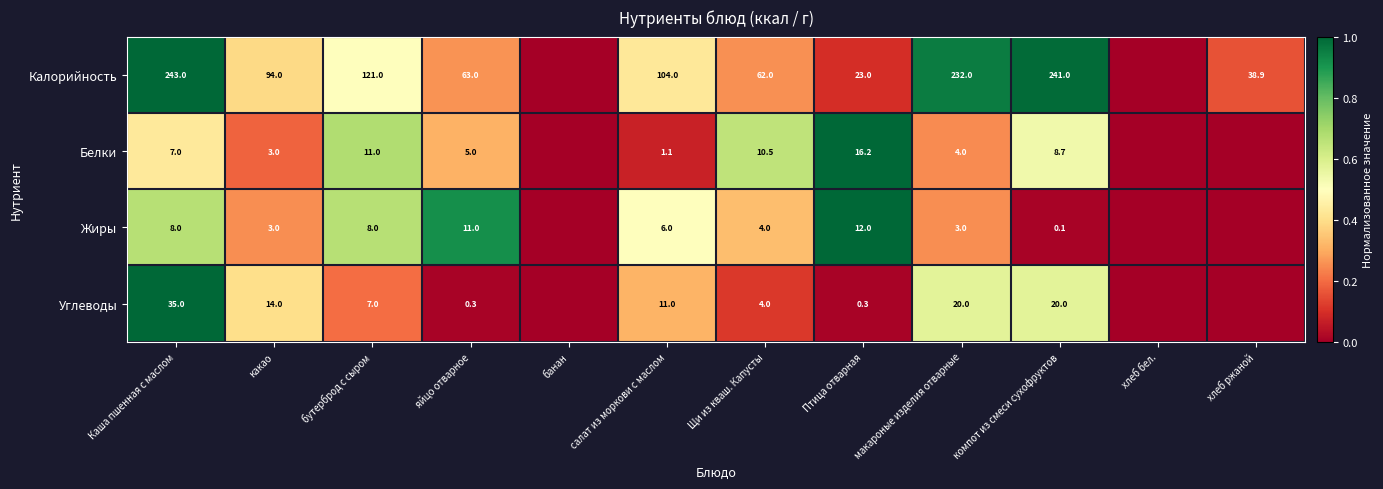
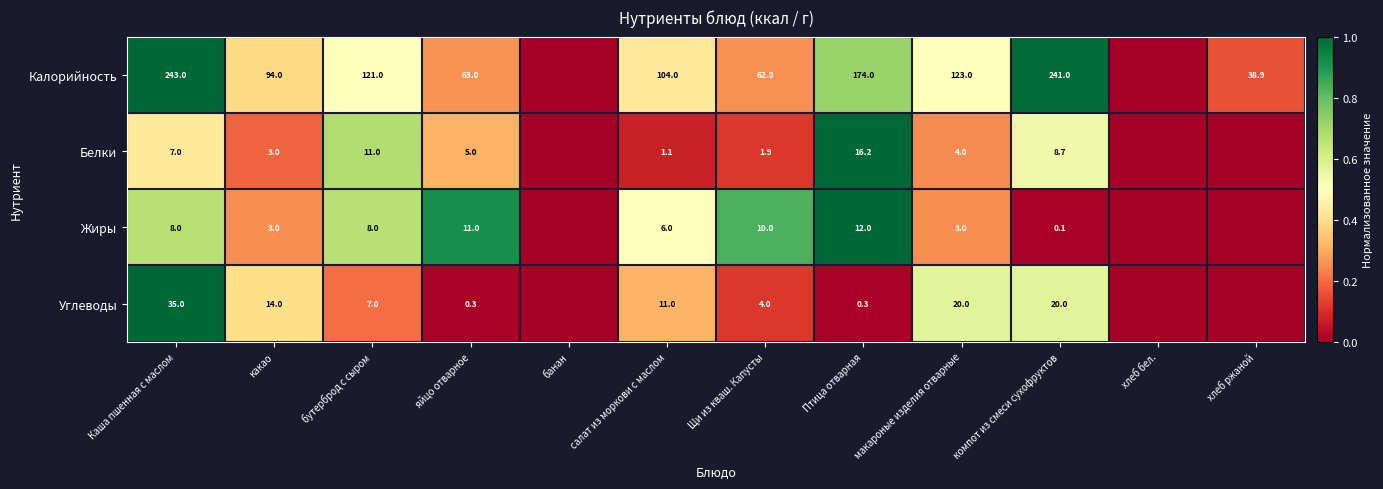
  {
    "Калорийность": {
      "Каша пшенная с маслом": 243.0,
      "какао": 94.0,
      "бутерброд с сыром": 121.0,
      "яйцо отварное": 63.0,
      "салат из моркови с маслом": 104.0,
      "Щи из кваш. Капусты": 62.0,
-     "Птица отварная": 23.0,
-     "макароные изделия отварные": 232.0,
+     "Птица отварная": 174.0,
+     "макароные изделия отварные": 123.0,
      "компот из смеси сухофруктов": 241.0,
      "хлеб ржаной": 38.9
    },
    "Белки": {
      "Каша пшенная с маслом": 7.0,
      "какао": 3.0,
      "бутерброд с сыром": 11.0,
      "яйцо отварное": 5.0,
      "салат из моркови с маслом": 1.1,
-     "Щи из кваш. Капусты": 10.5,
+     "Щи из кваш. Капусты": 1.9,
      "Птица отварная": 16.2,
      "макароные изделия отварные": 4.0,
      "компот из смеси сухофруктов": 8.7
    },
    "Жиры": {
      "Каша пшенная с маслом": 8.0,
      "какао": 3.0,
      "бутерброд с сыром": 8.0,
      "яйцо отварное": 11.0,
      "салат из моркови с маслом": 6.0,
-     "Щи из кваш. Капусты": 4.0,
+     "Щи из кваш. Капусты": 10.0,
      "Птица отварная": 12.0,
      "макароные изделия отварные": 3.0,
      "компот из смеси сухофруктов": 0.1
    },
    "Углеводы": {
      "Каша пшенная с маслом": 35.0,
      "какао": 14.0,
      "бутерброд с сыром": 7.0,
      "яйцо отварное": 0.3,
      "салат из моркови с маслом": 11.0,
      "Щи из кваш. Капусты": 4.0,
      "Птица отварная": 0.3,
      "макароные изделия отварные": 20.0,
      "компот из смеси сухофруктов": 20.0
    }
  }
